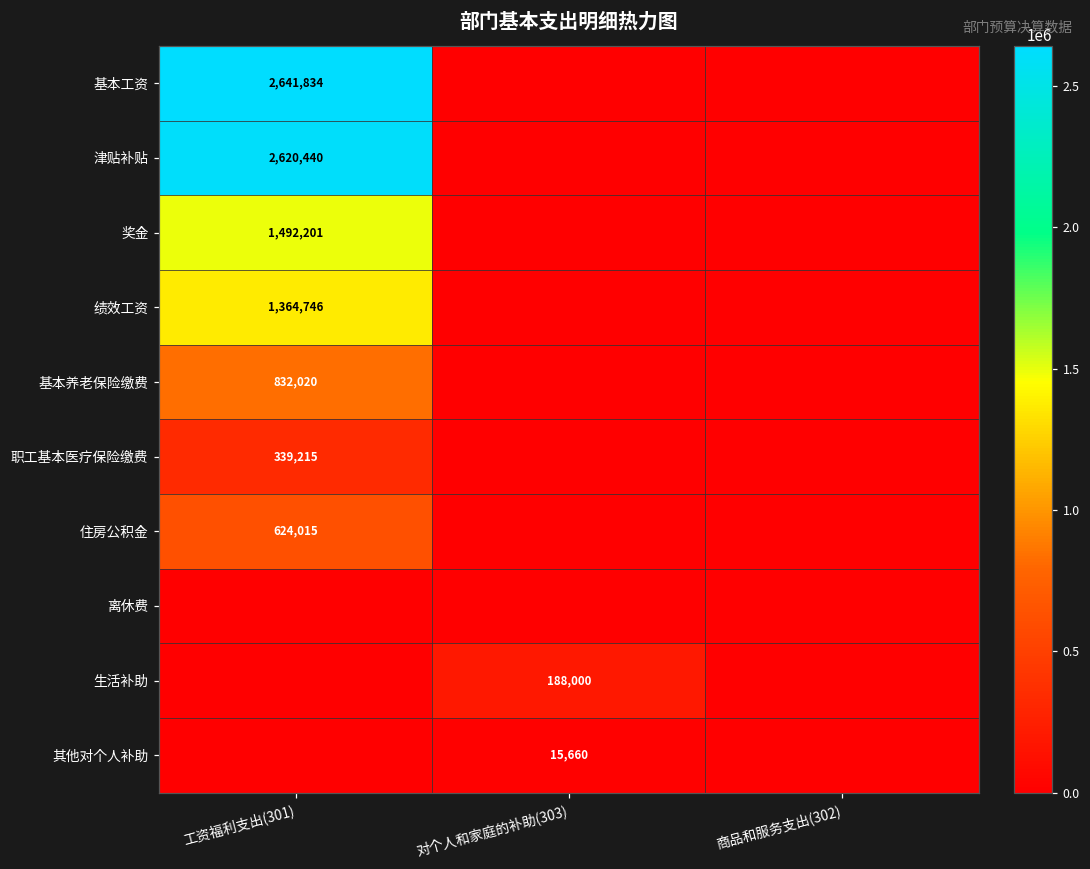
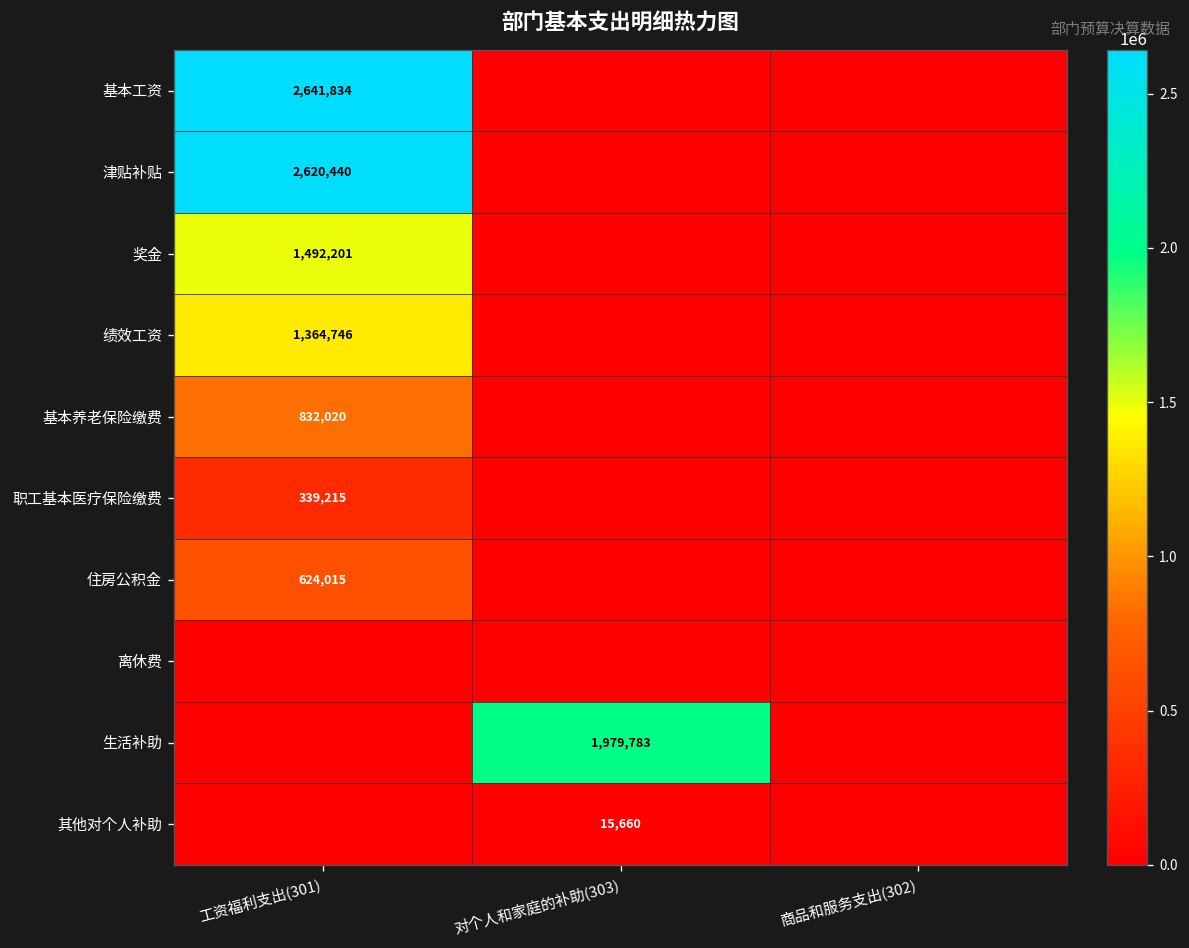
  {
    "基本工资": {
      "工资福利支出(301)": "2,641,834"
    },
    "津贴补贴": {
      "工资福利支出(301)": "2,620,440"
    },
    "奖金": {
      "工资福利支出(301)": "1,492,201"
    },
    "绩效工资": {
      "工资福利支出(301)": "1,364,746"
    },
    "基本养老保险缴费": {
      "工资福利支出(301)": "832,020"
    },
    "职工基本医疗保险缴费": {
      "工资福利支出(301)": "339,215"
    },
    "住房公积金": {
      "工资福利支出(301)": "624,015"
    },
    "生活补助": {
-     "对个人和家庭的补助(303)": "188,000"
+     "对个人和家庭的补助(303)": "1,979,783"
    },
    "其他对个人补助": {
      "对个人和家庭的补助(303)": "15,660"
    }
  }
